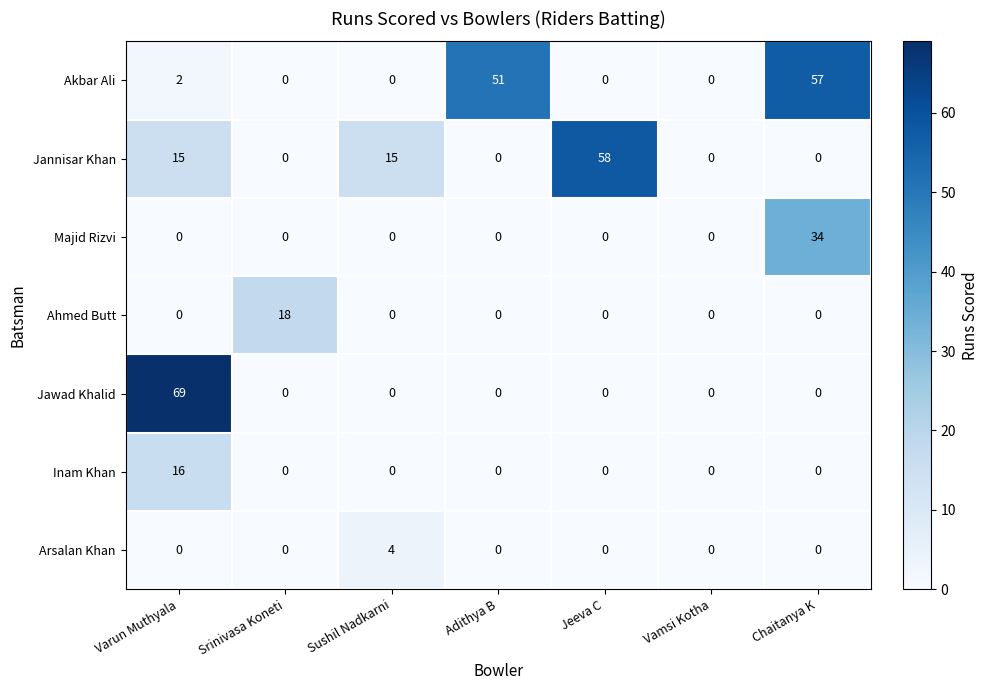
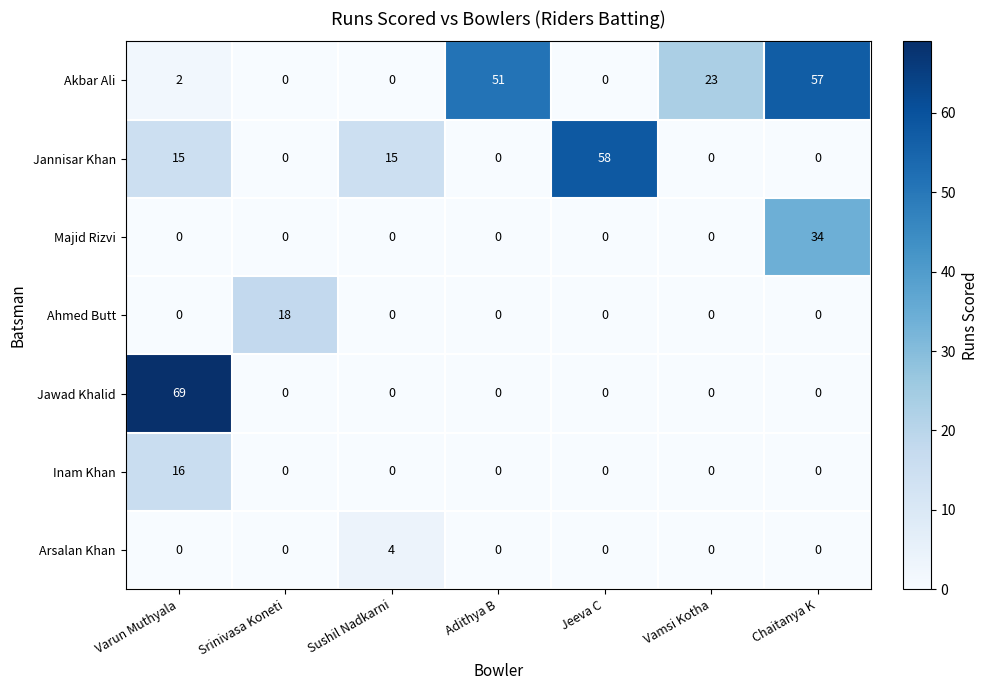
  {
    "Akbar Ali": {
      "Varun Muthyala": 2,
      "Srinivasa Koneti": 0,
      "Sushil Nadkarni": 0,
      "Adithya B": 51,
      "Jeeva C": 0,
-     "Vamsi Kotha": 0,
+     "Vamsi Kotha": 23,
      "Chaitanya K": 57
    },
    "Jannisar Khan": {
      "Varun Muthyala": 15,
      "Srinivasa Koneti": 0,
      "Sushil Nadkarni": 15,
      "Adithya B": 0,
      "Jeeva C": 58,
      "Vamsi Kotha": 0,
      "Chaitanya K": 0
    },
    "Majid Rizvi": {
      "Varun Muthyala": 0,
      "Srinivasa Koneti": 0,
      "Sushil Nadkarni": 0,
      "Adithya B": 0,
      "Jeeva C": 0,
      "Vamsi Kotha": 0,
      "Chaitanya K": 34
    },
    "Ahmed Butt": {
      "Varun Muthyala": 0,
      "Srinivasa Koneti": 18,
      "Sushil Nadkarni": 0,
      "Adithya B": 0,
      "Jeeva C": 0,
      "Vamsi Kotha": 0,
      "Chaitanya K": 0
    },
    "Jawad Khalid": {
      "Varun Muthyala": 69,
      "Srinivasa Koneti": 0,
      "Sushil Nadkarni": 0,
      "Adithya B": 0,
      "Jeeva C": 0,
      "Vamsi Kotha": 0,
      "Chaitanya K": 0
    },
    "Inam Khan": {
      "Varun Muthyala": 16,
      "Srinivasa Koneti": 0,
      "Sushil Nadkarni": 0,
      "Adithya B": 0,
      "Jeeva C": 0,
      "Vamsi Kotha": 0,
      "Chaitanya K": 0
    },
    "Arsalan Khan": {
      "Varun Muthyala": 0,
      "Srinivasa Koneti": 0,
      "Sushil Nadkarni": 4,
      "Adithya B": 0,
      "Jeeva C": 0,
      "Vamsi Kotha": 0,
      "Chaitanya K": 0
    }
  }
